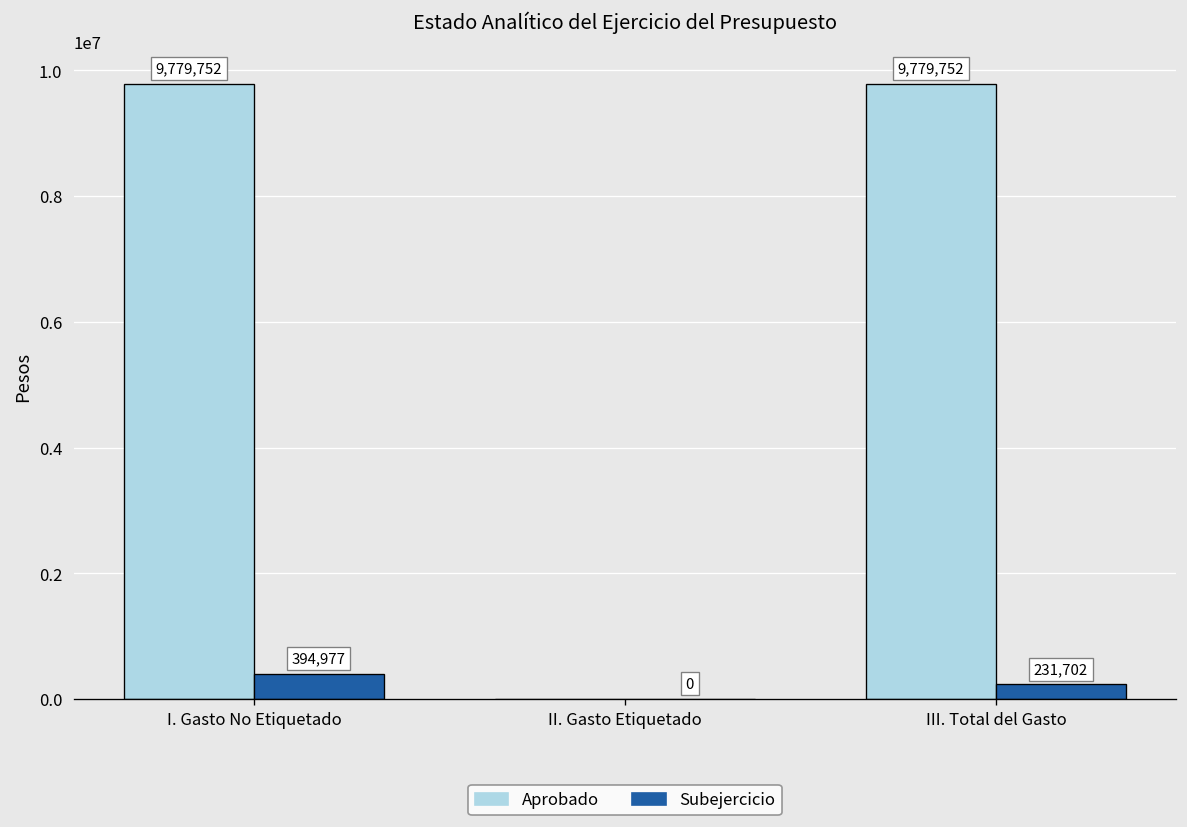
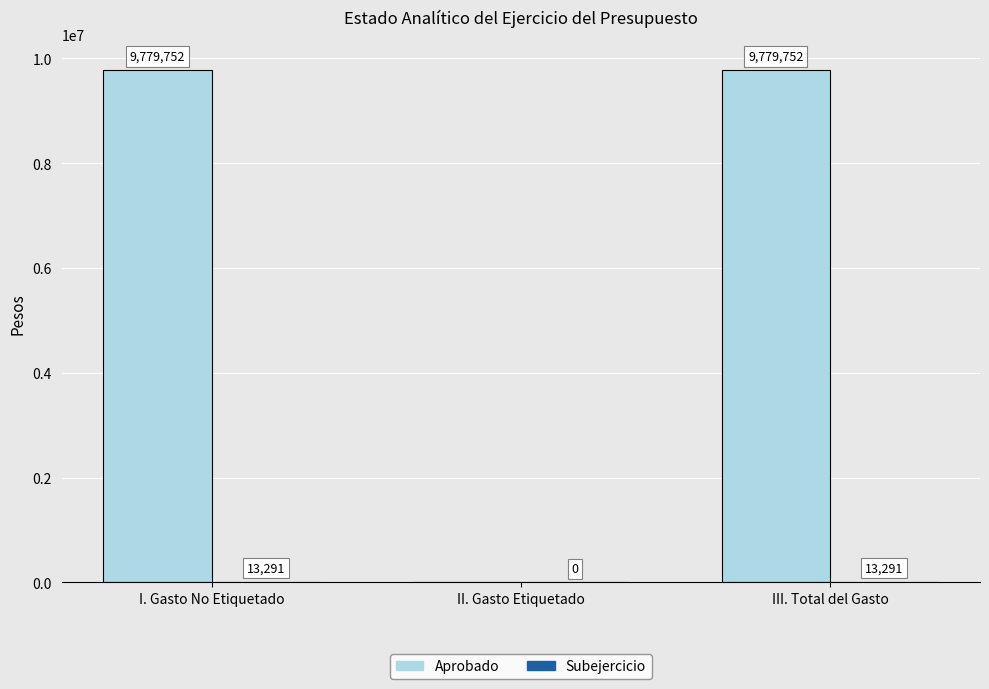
  {
    "Aprobado": {
      "II. Gasto Etiquetado": "0"
    },
    "Subejercicio": {
-     "I. Gasto No Etiquetado": "394,977",
-     "III. Total del Gasto": "231,702"
+     "I. Gasto No Etiquetado": "13,291",
+     "III. Total del Gasto": "13,291"
    }
  }
